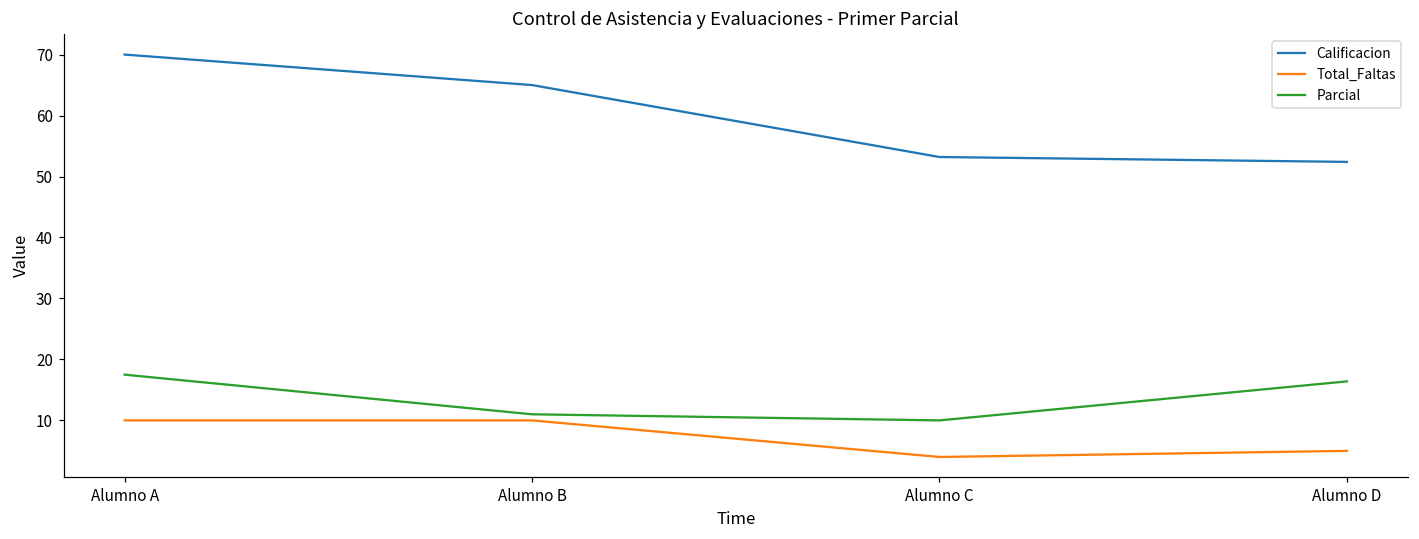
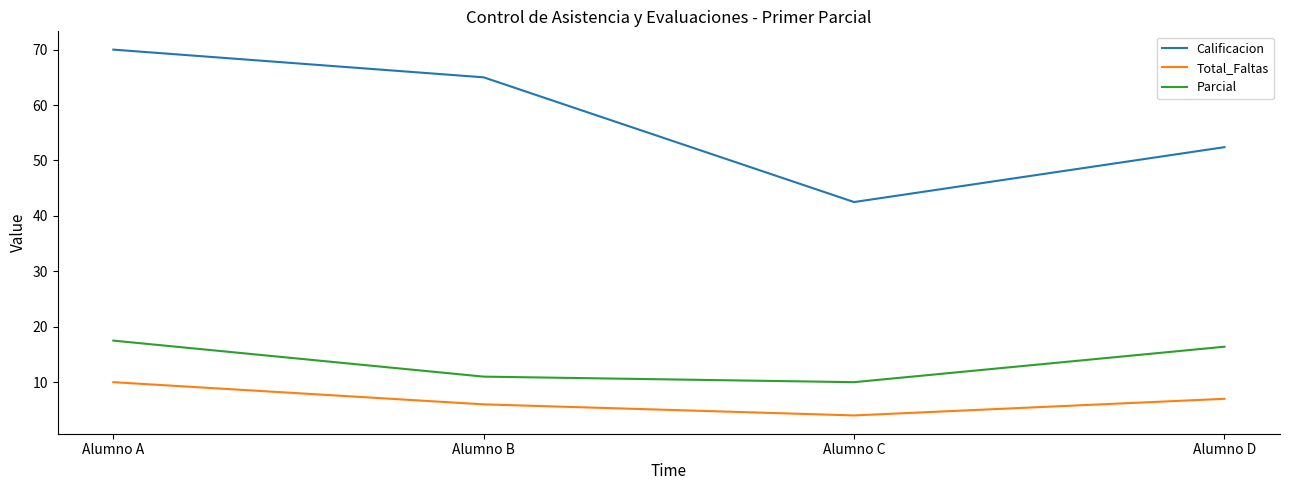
  {
    "Calificacion": {
      "Alumno A": 70,
      "Alumno B": 65,
-     "Alumno C": 53,
+     "Alumno C": 43,
      "Alumno D": 52
    },
    "Total_Faltas": {
      "Alumno A": 10,
-     "Alumno B": 10,
+     "Alumno B": 6,
      "Alumno C": 4,
-     "Alumno D": 5
+     "Alumno D": 7
    },
    "Parcial": {
      "Alumno A": 18,
      "Alumno B": 11,
      "Alumno C": 10,
      "Alumno D": 16
    }
  }
